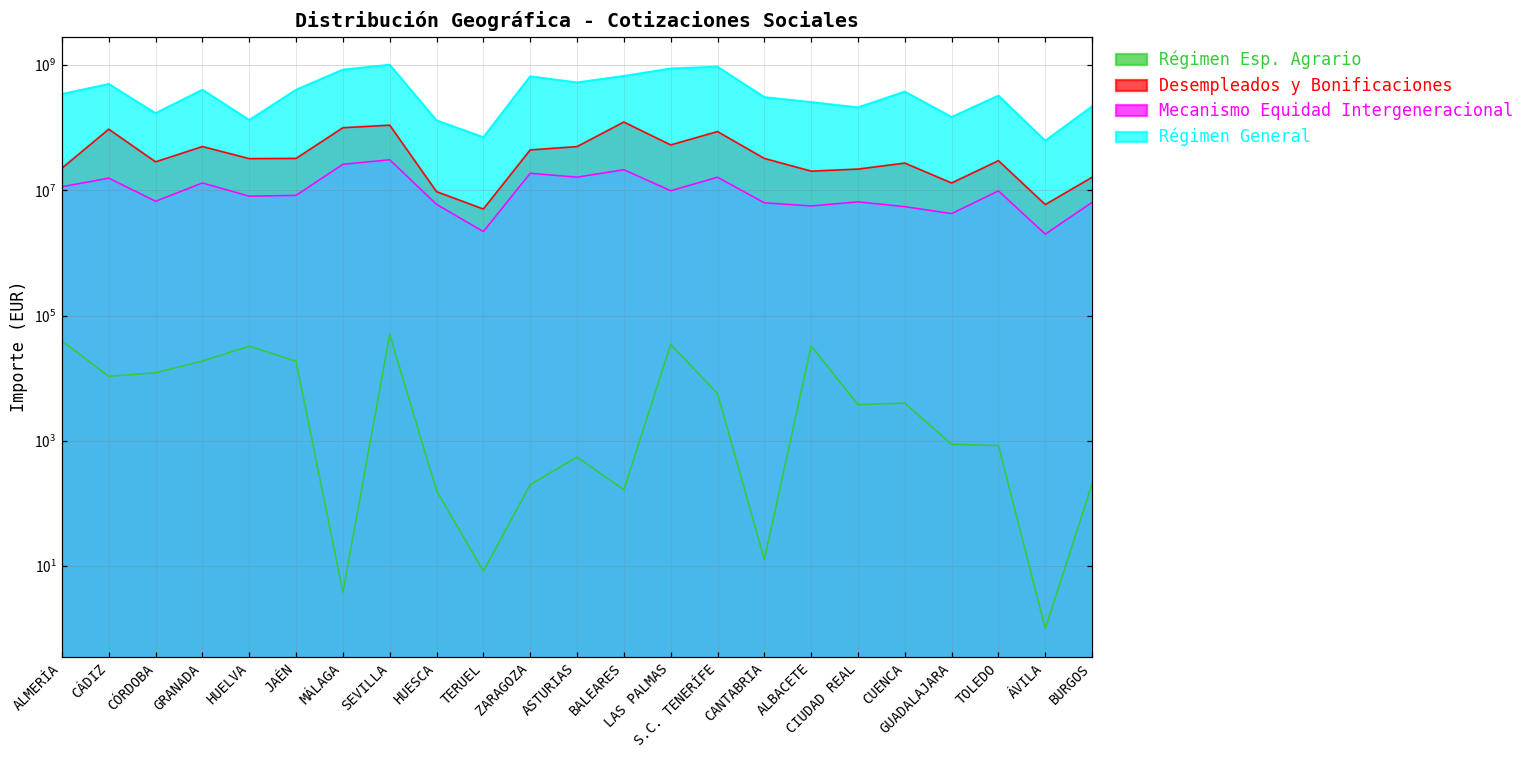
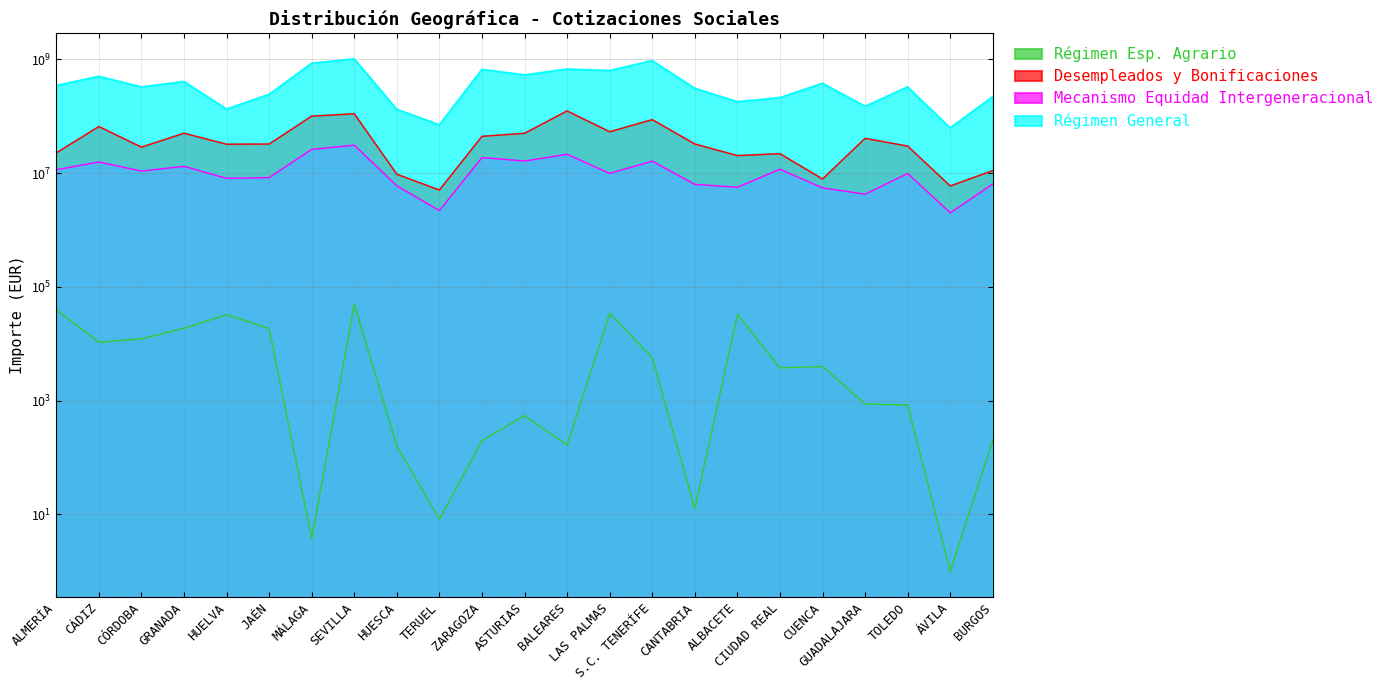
  {
    "Régimen Esp. Agrario": {
      "ALMERÍA": 40000,
      "CÁDIZ": 11000,
      "CÓRDOBA": 12000,
      "GRANADA": 19000,
      "HUELVA": 30000,
      "JAÉN": 19000,
      "MÁLAGA": 4,
      "SEVILLA": 50000,
      "HUESCA": 160,
      "TERUEL": 8,
      "ZARAGOZA": 200,
      "ASTURIAS": 500,
      "BALEARES": 170,
      "LAS PALMAS": 30000,
      "S.C. TENERÍFE": 6000,
      "CANTABRIA": 13,
      "ALBACETE": 30000,
      "CIUDAD REAL": 4000,
      "CUENCA": 4000,
      "GUADALAJARA": 900,
      "TOLEDO": 800,
      "ÁVILA": 1,
      "BURGOS": 210
    },
    "Desempleados y Bonificaciones": {
      "ALMERÍA": 23000000,
-     "CÁDIZ": 100000000,
+     "CÁDIZ": 70000000,
      "CÓRDOBA": 30000000,
      "GRANADA": 50000000,
      "HUELVA": 30000000,
      "JAÉN": 30000000,
      "MÁLAGA": 100000000,
      "SEVILLA": 110000000,
      "HUESCA": 10000000,
      "TERUEL": 5000000,
      "ZARAGOZA": 40000000,
      "ASTURIAS": 50000000,
      "BALEARES": 120000000,
      "LAS PALMAS": 50000000,
      "S.C. TENERÍFE": 90000000,
      "CANTABRIA": 30000000,
      "ALBACETE": 20000000,
      "CIUDAD REAL": 22000000,
-     "CUENCA": 30000000,
-     "GUADALAJARA": 13000000,
+     "CUENCA": 8000000,
+     "GUADALAJARA": 40000000,
      "TOLEDO": 30000000,
      "ÁVILA": 6000000,
-     "BURGOS": 16000000
+     "BURGOS": 11000000
    },
    "Mecanismo Equidad Intergeneracional": {
      "ALMERÍA": 11000000,
      "CÁDIZ": 16000000,
-     "CÓRDOBA": 7000000,
+     "CÓRDOBA": 11000000,
      "GRANADA": 13000000,
      "HUELVA": 8000000,
      "JAÉN": 8000000,
      "MÁLAGA": 30000000,
      "SEVILLA": 30000000,
      "HUESCA": 6000000,
      "TERUEL": 2200000,
      "ZARAGOZA": 19000000,
      "ASTURIAS": 16000000,
      "BALEARES": 21000000,
      "LAS PALMAS": 10000000,
      "S.C. TENERÍFE": 16000000,
      "CANTABRIA": 6000000,
      "ALBACETE": 6000000,
-     "CIUDAD REAL": 7000000,
+     "CIUDAD REAL": 12000000,
      "CUENCA": 6000000,
      "GUADALAJARA": 4000000,
      "TOLEDO": 10000000,
      "ÁVILA": 2000000,
      "BURGOS": 6000000
    },
    "Régimen General": {
      "ALMERÍA": 300000000,
      "CÁDIZ": 500000000,
-     "CÓRDOBA": 170000000,
+     "CÓRDOBA": 300000000,
      "GRANADA": 400000000,
      "HUELVA": 130000000,
-     "JAÉN": 400000000,
+     "JAÉN": 240000000,
      "MÁLAGA": 800000000,
      "SEVILLA": 1000000000,
      "HUESCA": 130000000,
      "TERUEL": 70000000,
      "ZARAGOZA": 700000000,
      "ASTURIAS": 500000000,
      "BALEARES": 700000000,
-     "LAS PALMAS": 900000000,
+     "LAS PALMAS": 600000000,
      "S.C. TENERÍFE": 900000000,
      "CANTABRIA": 300000000,
-     "ALBACETE": 300000000,
+     "ALBACETE": 180000000,
      "CIUDAD REAL": 210000000,
      "CUENCA": 400000000,
      "GUADALAJARA": 150000000,
      "TOLEDO": 300000000,
      "ÁVILA": 60000000,
      "BURGOS": 220000000
    }
  }
